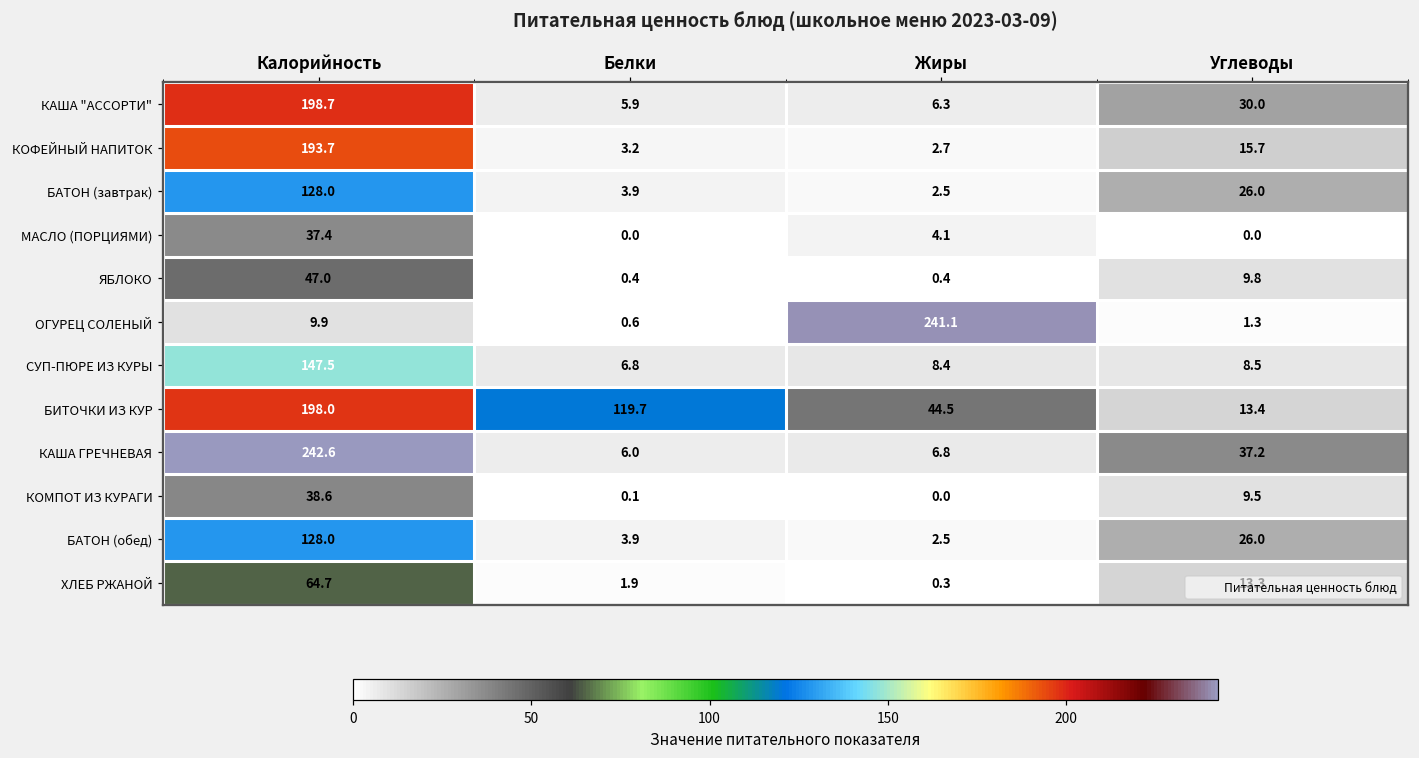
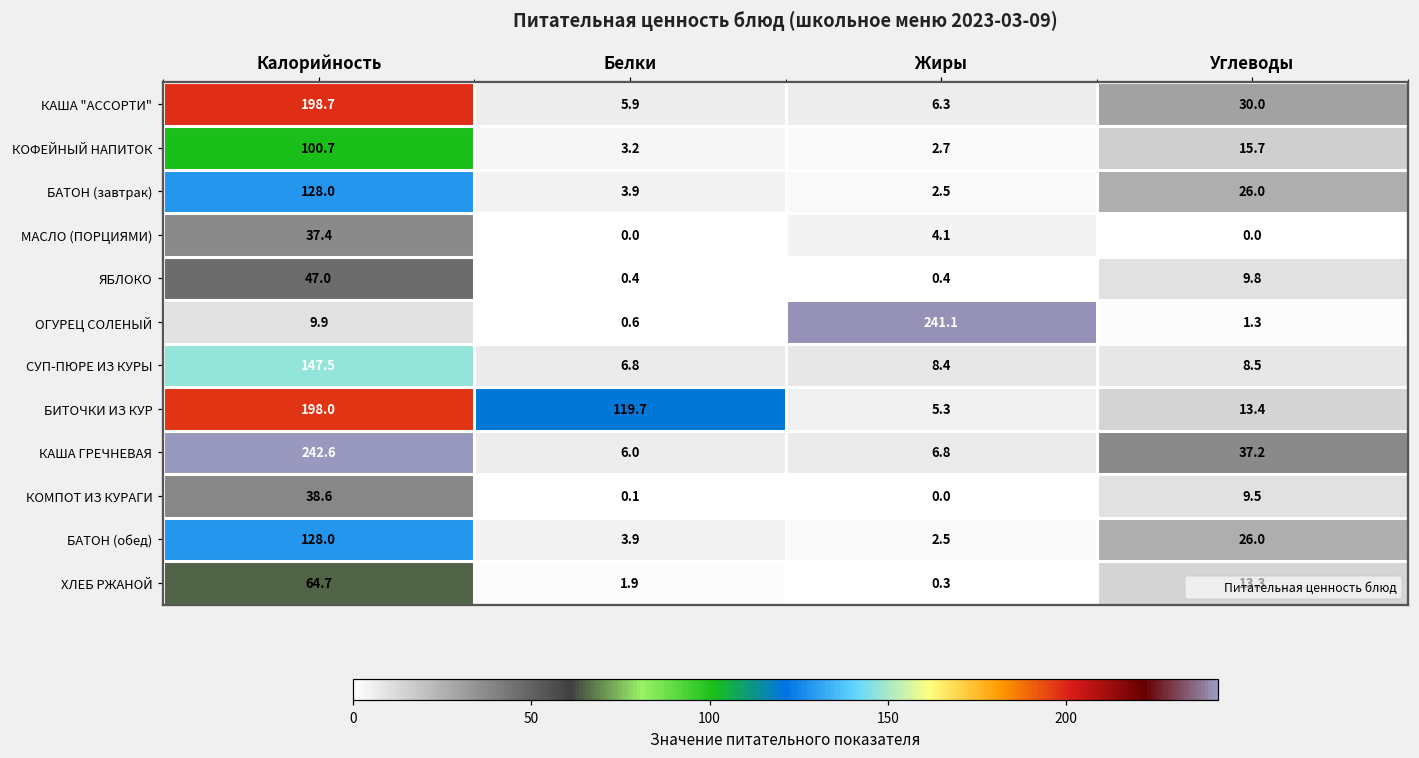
  {
    "КАША \"АССОРТИ\"": {
      "Калорийность": 198.7,
      "Белки": 5.9,
      "Жиры": 6.3,
      "Углеводы": 30.0
    },
    "КОФЕЙНЫЙ НАПИТОК": {
-     "Калорийность": 193.7,
+     "Калорийность": 100.7,
      "Белки": 3.2,
      "Жиры": 2.7,
      "Углеводы": 15.7
    },
    "БАТОН (завтрак)": {
      "Калорийность": 128.0,
      "Белки": 3.9,
      "Жиры": 2.5,
      "Углеводы": 26.0
    },
    "МАСЛО (ПОРЦИЯМИ)": {
      "Калорийность": 37.4,
      "Белки": 0.0,
      "Жиры": 4.1,
      "Углеводы": 0.0
    },
    "ЯБЛОКО": {
      "Калорийность": 47.0,
      "Белки": 0.4,
      "Жиры": 0.4,
      "Углеводы": 9.8
    },
    "ОГУРЕЦ СОЛЕНЫЙ": {
      "Калорийность": 9.9,
      "Белки": 0.6,
      "Жиры": 241.1,
      "Углеводы": 1.3
    },
    "СУП-ПЮРЕ ИЗ КУРЫ": {
      "Калорийность": 147.5,
      "Белки": 6.8,
      "Жиры": 8.4,
      "Углеводы": 8.5
    },
    "БИТОЧКИ ИЗ КУР": {
      "Калорийность": 198.0,
      "Белки": 119.7,
-     "Жиры": 44.5,
+     "Жиры": 5.3,
      "Углеводы": 13.4
    },
    "КАША ГРЕЧНЕВАЯ": {
      "Калорийность": 242.6,
      "Белки": 6.0,
      "Жиры": 6.8,
      "Углеводы": 37.2
    },
    "КОМПОТ ИЗ КУРАГИ": {
      "Калорийность": 38.6,
      "Белки": 0.1,
      "Жиры": 0.0,
      "Углеводы": 9.5
    },
    "БАТОН (обед)": {
      "Калорийность": 128.0,
      "Белки": 3.9,
      "Жиры": 2.5,
      "Углеводы": 26.0
    },
    "ХЛЕБ РЖАНОЙ": {
      "Калорийность": 64.7,
      "Белки": 1.9,
      "Жиры": 0.3
    }
  }
